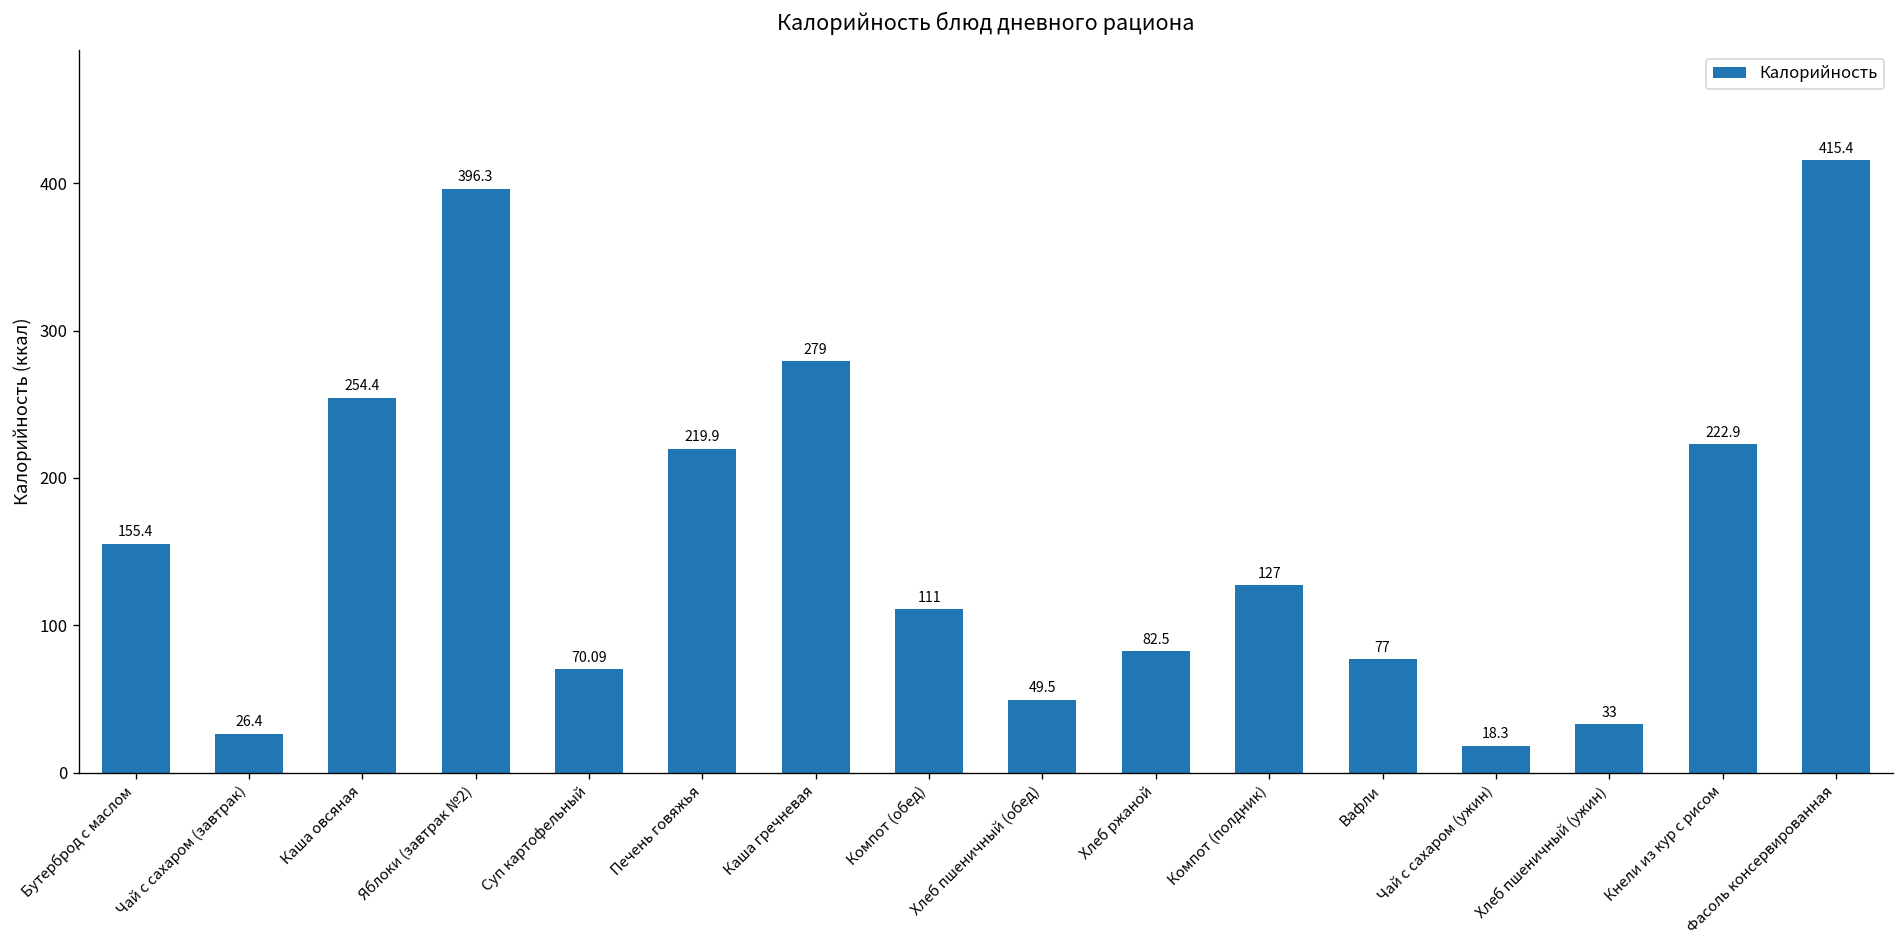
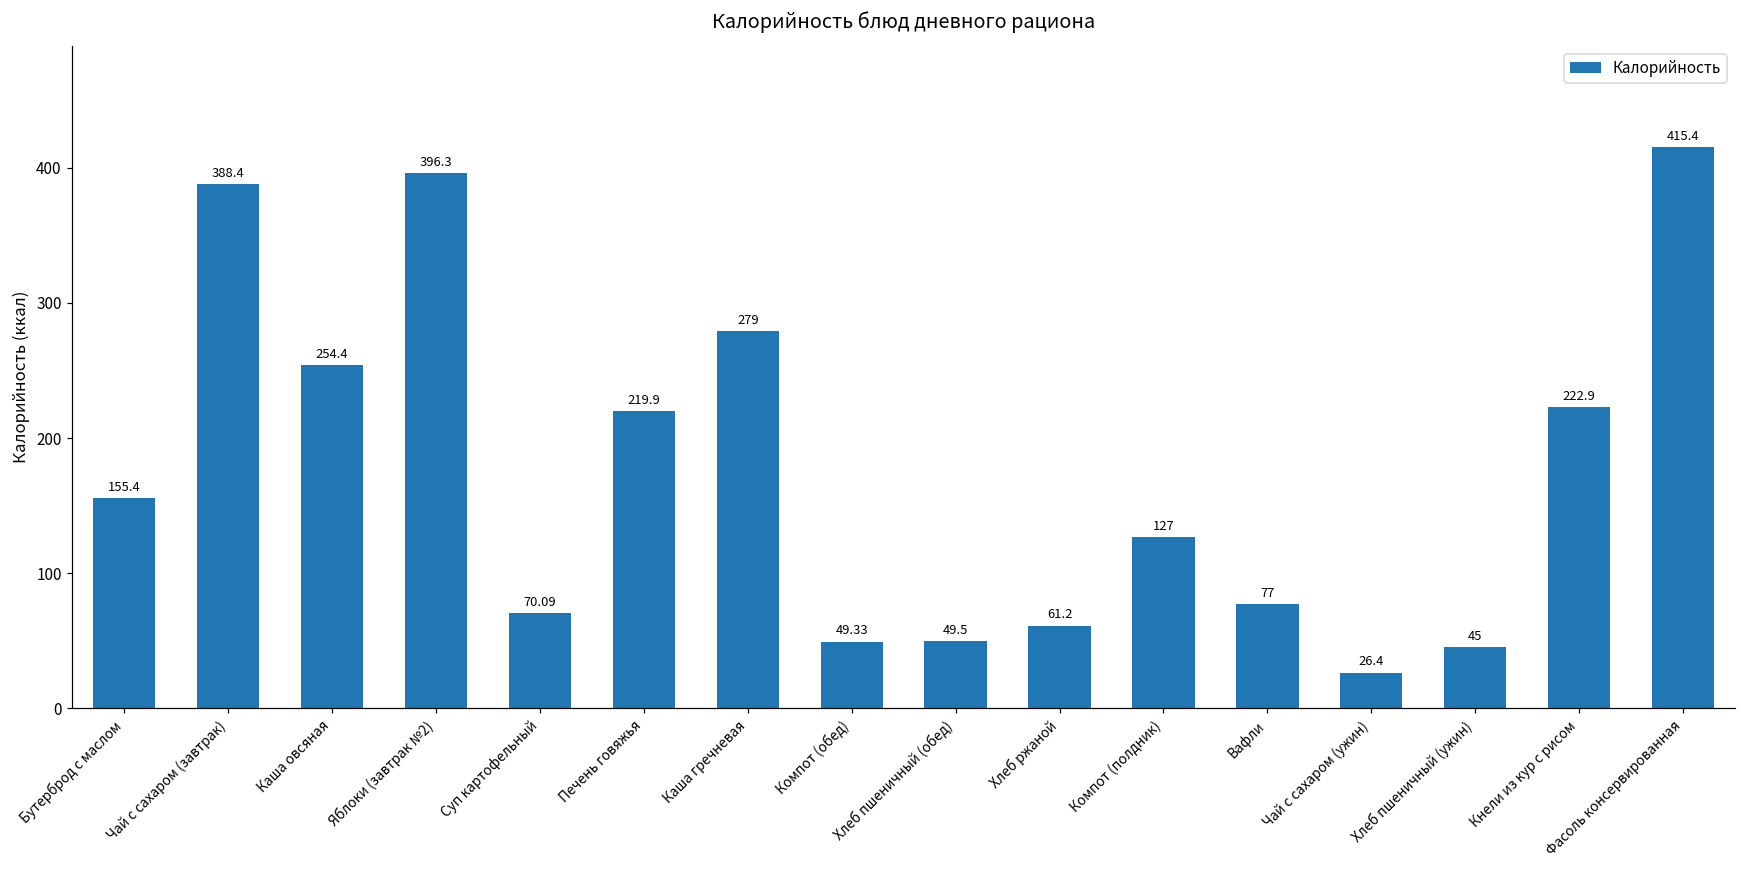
  {
    "Бутерброд с маслом": 155.4,
-   "Чай с сахаром (завтрак)": 26.4,
+   "Чай с сахаром (завтрак)": 388.4,
    "Каша овсяная": 254.4,
    "Яблоки (завтрак №2)": 396.3,
    "Суп картофельный": 70.09,
    "Печень говяжья": 219.9,
    "Каша гречневая": 279,
-   "Компот (обед)": 111,
+   "Компот (обед)": 49.33,
    "Хлеб пшеничный (обед)": 49.5,
-   "Хлеб ржаной": 82.5,
+   "Хлеб ржаной": 61.2,
    "Компот (полдник)": 127,
    "Вафли": 77,
-   "Чай с сахаром (ужин)": 18.3,
-   "Хлеб пшеничный (ужин)": 33,
+   "Чай с сахаром (ужин)": 26.4,
+   "Хлеб пшеничный (ужин)": 45,
    "Кнели из кур с рисом": 222.9,
    "Фасоль консервированная": 415.4
  }
